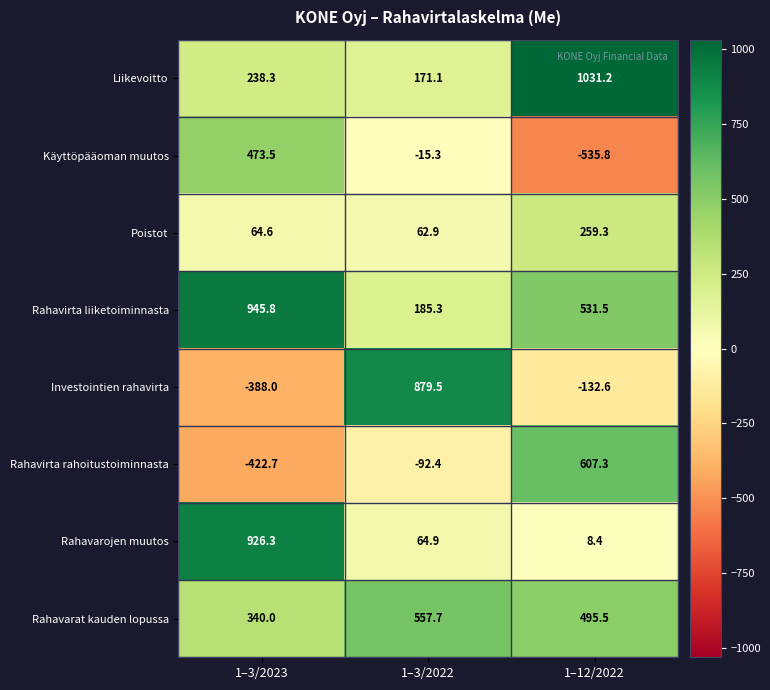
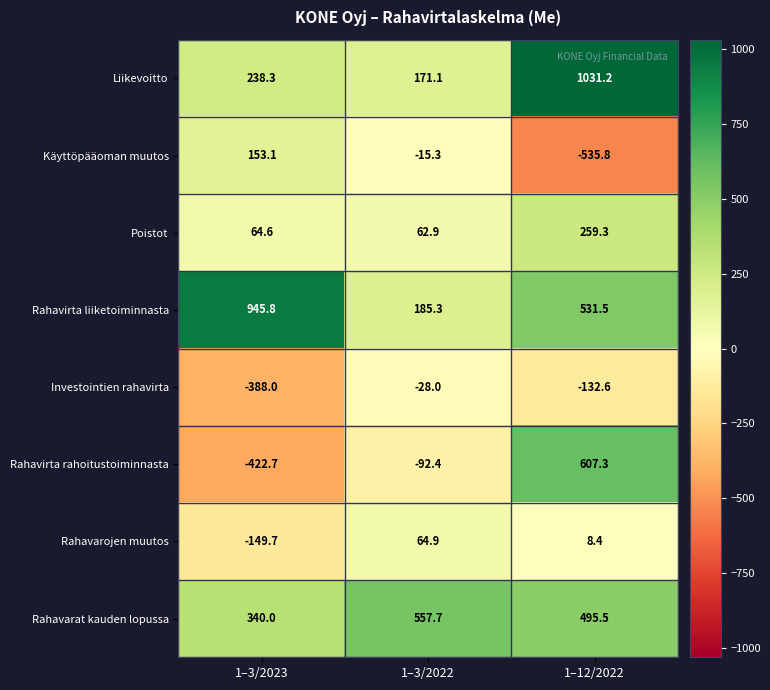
  {
    "Liikevoitto": {
      "1–3/2023": 238.3,
      "1–3/2022": 171.1
    },
    "Käyttöpääoman muutos": {
-     "1–3/2023": 473.5,
+     "1–3/2023": 153.1,
      "1–3/2022": -15.3,
      "1–12/2022": -535.8
    },
    "Poistot": {
      "1–3/2023": 64.6,
      "1–3/2022": 62.9,
      "1–12/2022": 259.3
    },
    "Rahavirta liiketoiminnasta": {
      "1–3/2023": 945.8,
      "1–3/2022": 185.3,
      "1–12/2022": 531.5
    },
    "Investointien rahavirta": {
      "1–3/2023": -388.0,
-     "1–3/2022": 879.5,
+     "1–3/2022": -28.0,
      "1–12/2022": -132.6
    },
    "Rahavirta rahoitustoiminnasta": {
      "1–3/2023": -422.7,
      "1–3/2022": -92.4,
      "1–12/2022": 607.3
    },
    "Rahavarojen muutos": {
-     "1–3/2023": 926.3,
+     "1–3/2023": -149.7,
      "1–3/2022": 64.9,
      "1–12/2022": 8.4
    },
    "Rahavarat kauden lopussa": {
      "1–3/2023": 340.0,
      "1–3/2022": 557.7,
      "1–12/2022": 495.5
    }
  }
